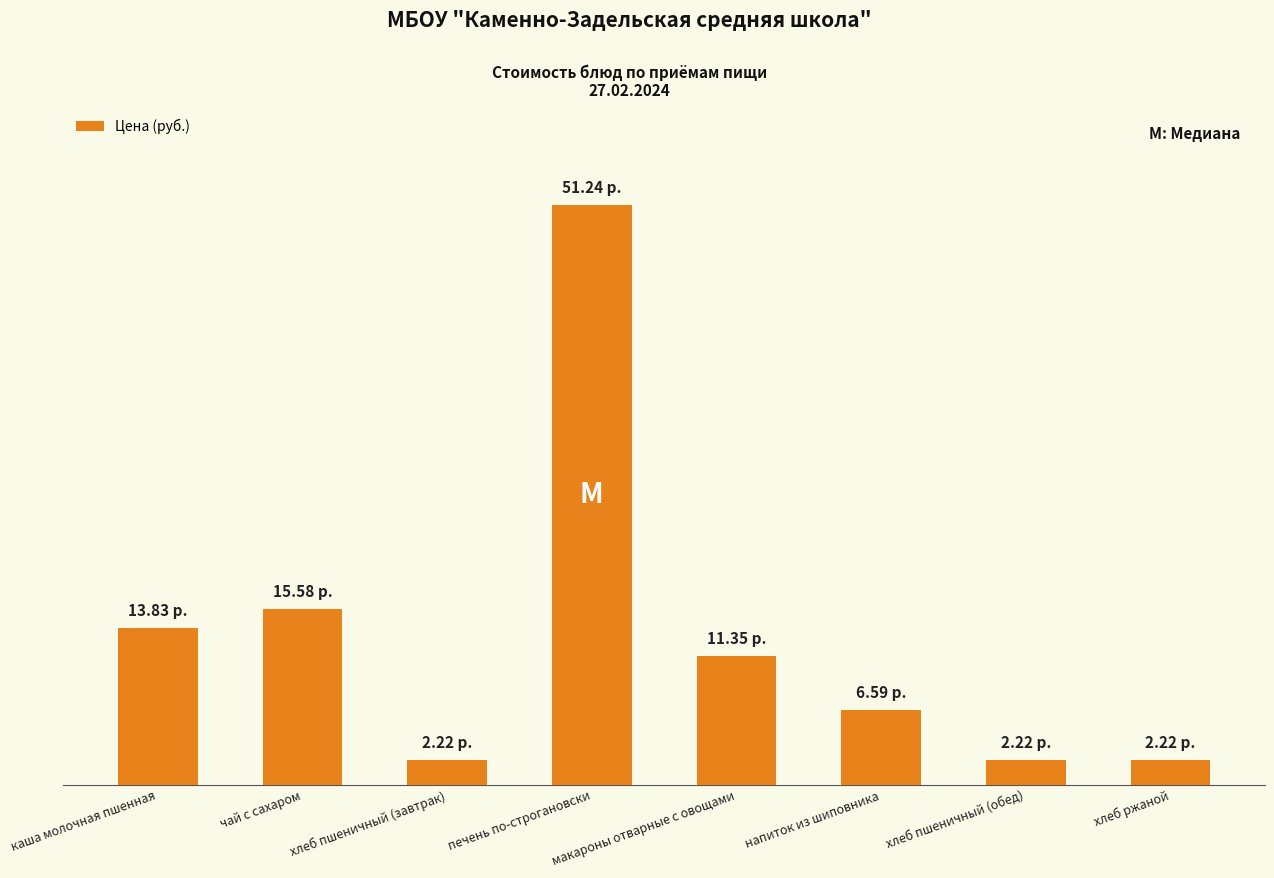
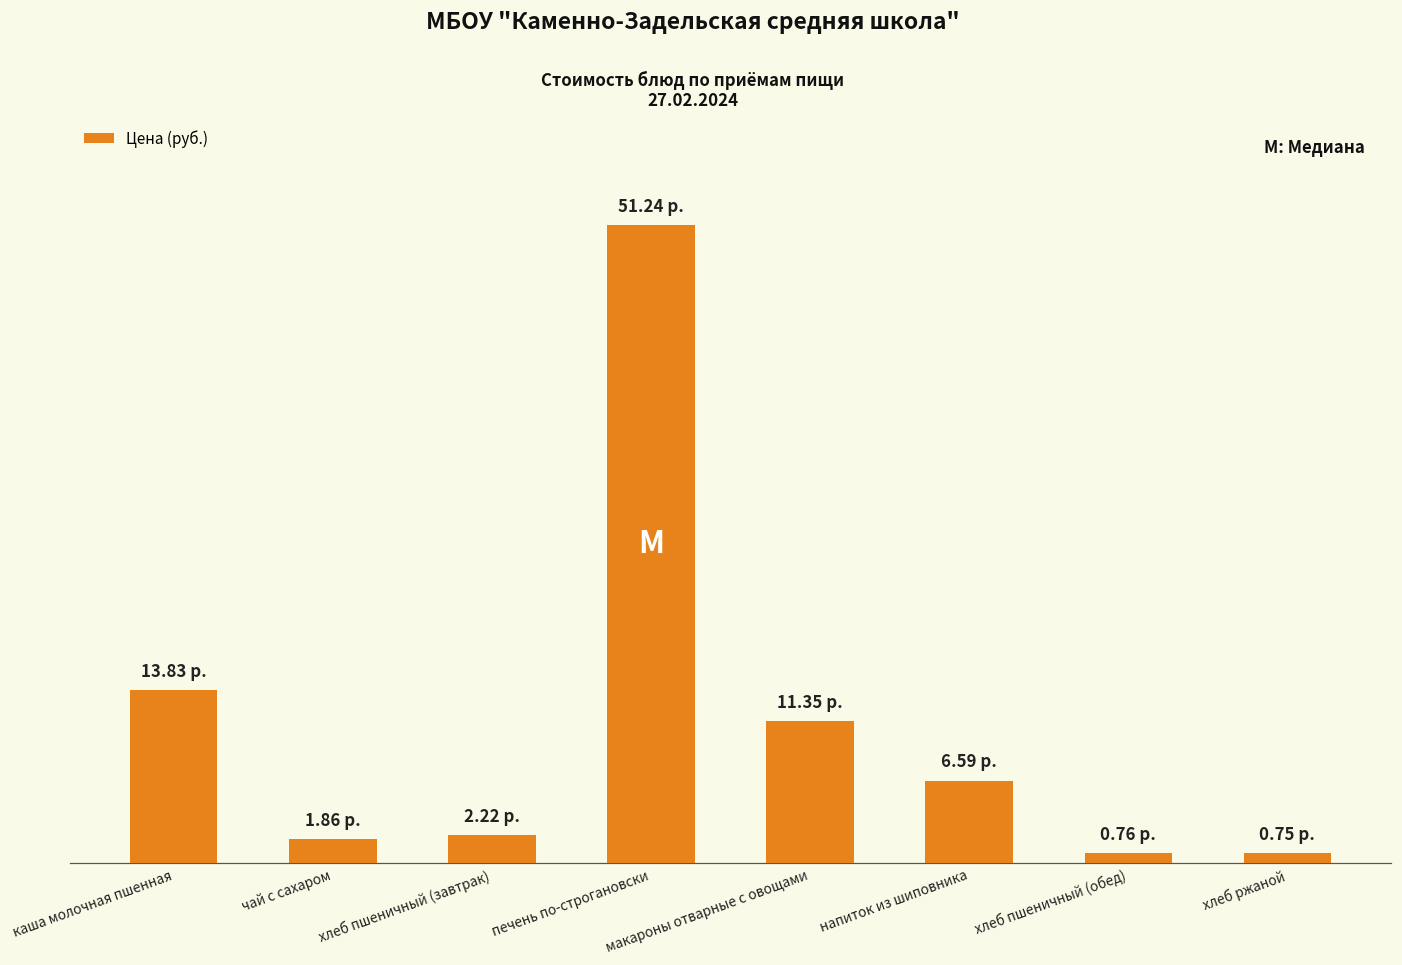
  {
    "каша молочная пшенная": 13.83,
-   "чай с сахаром": 15.58,
+   "чай с сахаром": 1.86,
    "хлеб пшеничный (завтрак)": 2.22,
    "печень по-строгановски": 51.24,
    "макароны отварные с овощами": 11.35,
    "напиток из шиповника": 6.59,
-   "хлеб пшеничный (обед)": 2.22,
-   "хлеб ржаной": 2.22
+   "хлеб пшеничный (обед)": 0.76,
+   "хлеб ржаной": 0.75
  }
